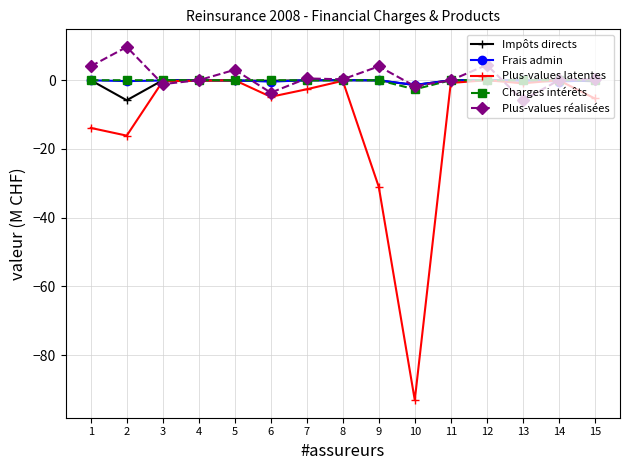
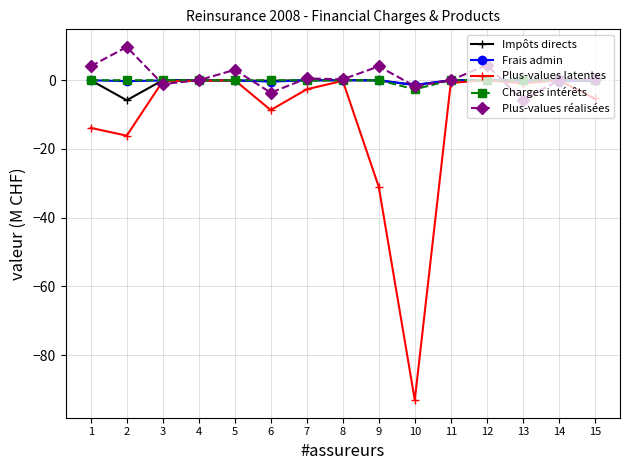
  {
    "Impôts directs": {
      "2": -6
    },
    "Plus-values latentes": {
      "1": -14,
      "2": -16,
-     "6": -5,
+     "6": -9,
      "7": -3,
      "9": -31,
      "10": -93,
      "11": -1
    },
    "Charges intérêts": {
      "10": -3
    },
    "Plus-values réalisées": {
      "1": 4,
      "2": 10,
      "3": -1,
      "5": 3,
      "6": -4,
      "9": 4
    }
  }
